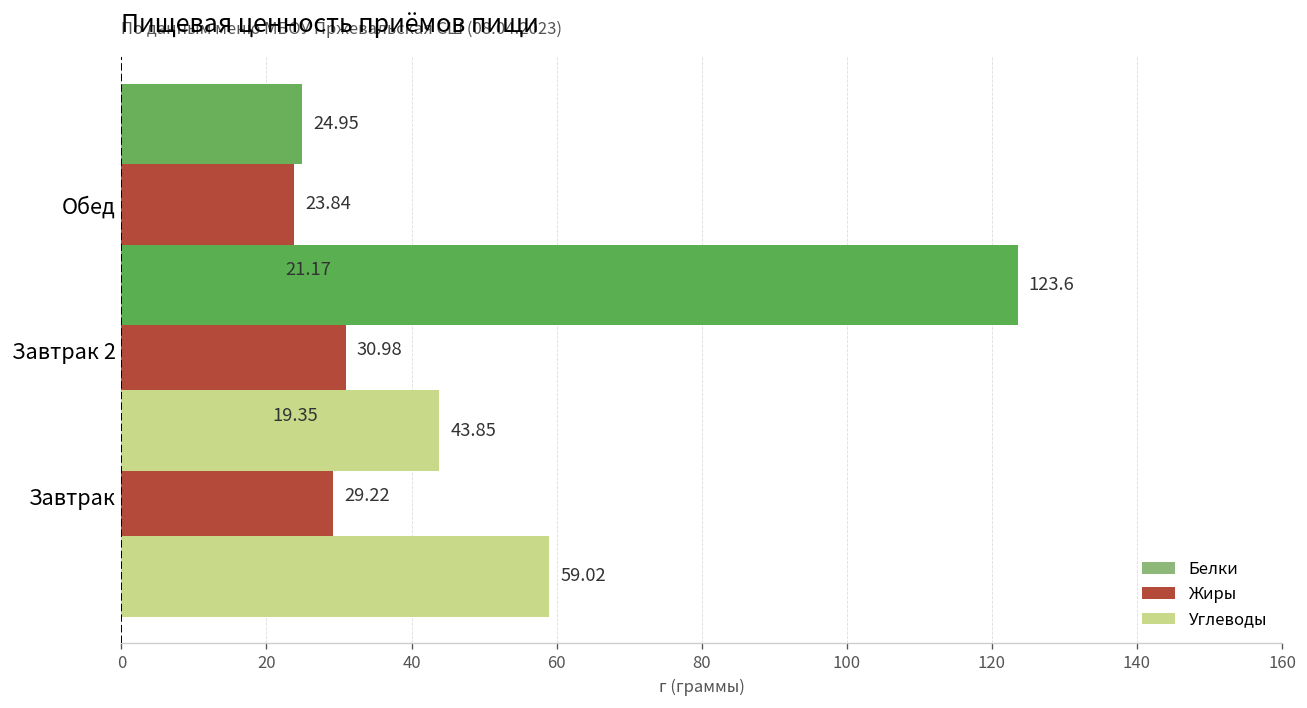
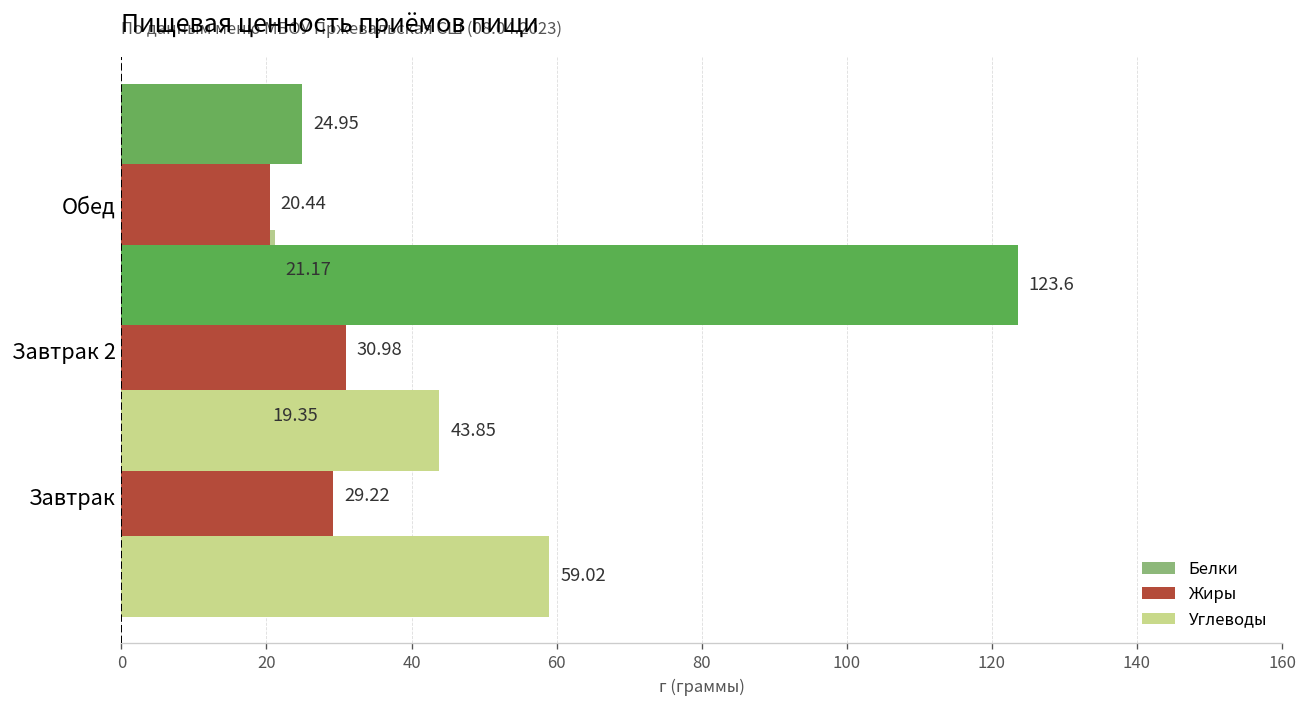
  {
    "Жиры": {
-     "Обед": 23.84,
+     "Обед": 20.44,
      "Завтрак 2": 30.98,
      "Завтрак": 29.22
    }
  }
